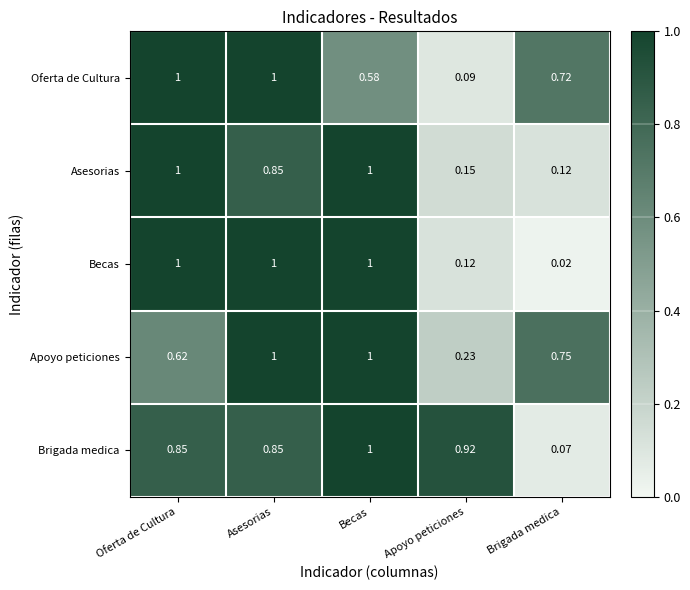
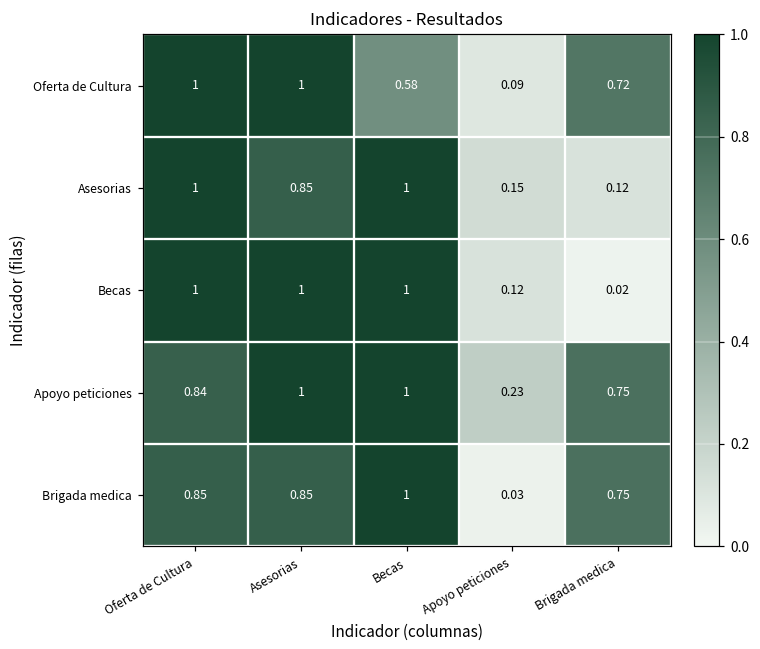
  {
    "Oferta de Cultura": {
      "Oferta de Cultura": 1,
      "Asesorias": 1,
      "Becas": 0.58,
      "Apoyo peticiones": 0.09,
      "Brigada medica": 0.72
    },
    "Asesorias": {
      "Oferta de Cultura": 1,
      "Asesorias": 0.85,
      "Becas": 1,
      "Apoyo peticiones": 0.15,
      "Brigada medica": 0.12
    },
    "Becas": {
      "Oferta de Cultura": 1,
      "Asesorias": 1,
      "Becas": 1,
      "Apoyo peticiones": 0.12,
      "Brigada medica": 0.02
    },
    "Apoyo peticiones": {
-     "Oferta de Cultura": 0.62,
+     "Oferta de Cultura": 0.84,
      "Asesorias": 1,
      "Becas": 1,
      "Apoyo peticiones": 0.23,
      "Brigada medica": 0.75
    },
    "Brigada medica": {
      "Oferta de Cultura": 0.85,
      "Asesorias": 0.85,
      "Becas": 1,
-     "Apoyo peticiones": 0.92,
-     "Brigada medica": 0.07
+     "Apoyo peticiones": 0.03,
+     "Brigada medica": 0.75
    }
  }
